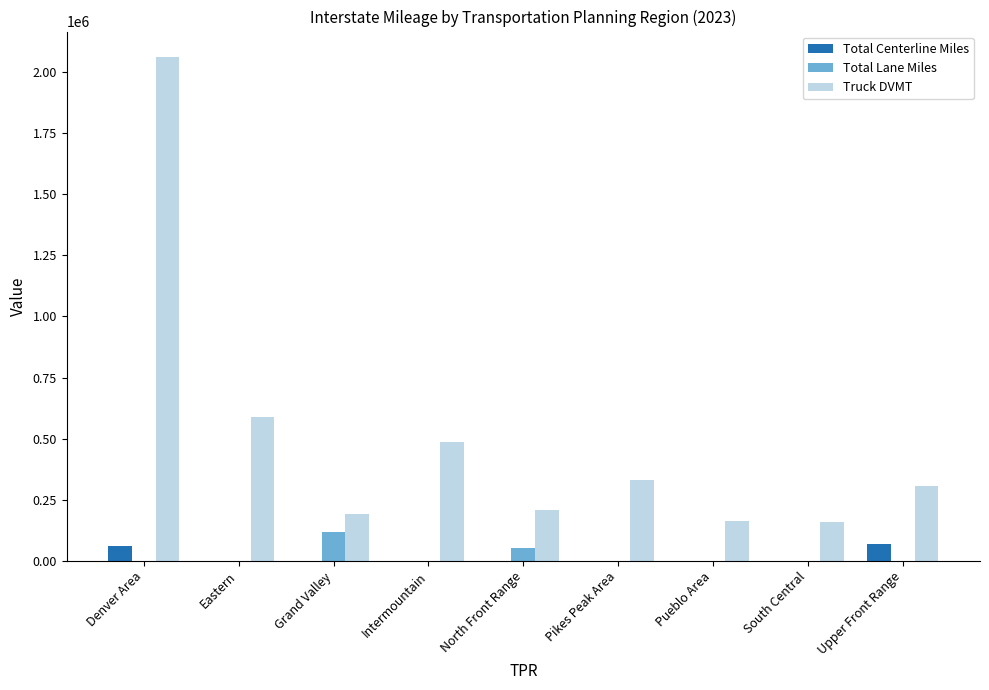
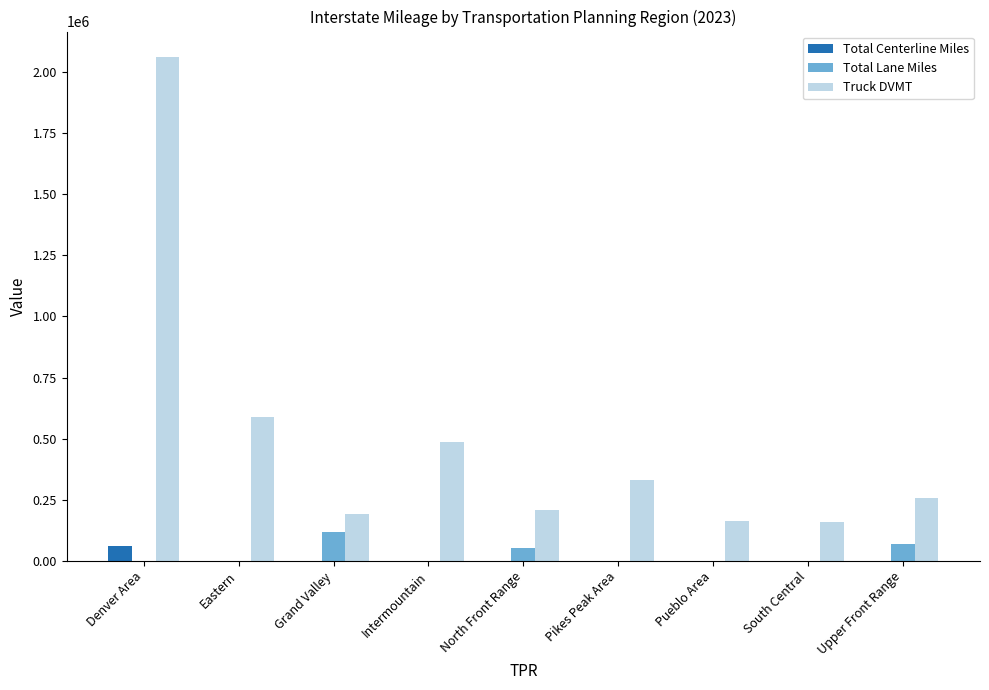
  {
    "Total Centerline Miles": {
      "Denver Area": 60000,
-     "Upper Front Range": 70000
+     "Upper Front Range": 0
    },
    "Total Lane Miles": {
      "Grand Valley": 120000,
      "North Front Range": 50000,
-     "Upper Front Range": 0
+     "Upper Front Range": 70000
    },
    "Truck DVMT": {
      "Denver Area": 2060000,
      "Eastern": 590000,
      "Grand Valley": 190000,
      "Intermountain": 490000,
      "North Front Range": 210000,
      "Pikes Peak Area": 330000,
      "Pueblo Area": 160000,
      "South Central": 160000,
-     "Upper Front Range": 310000
+     "Upper Front Range": 260000
    }
  }
